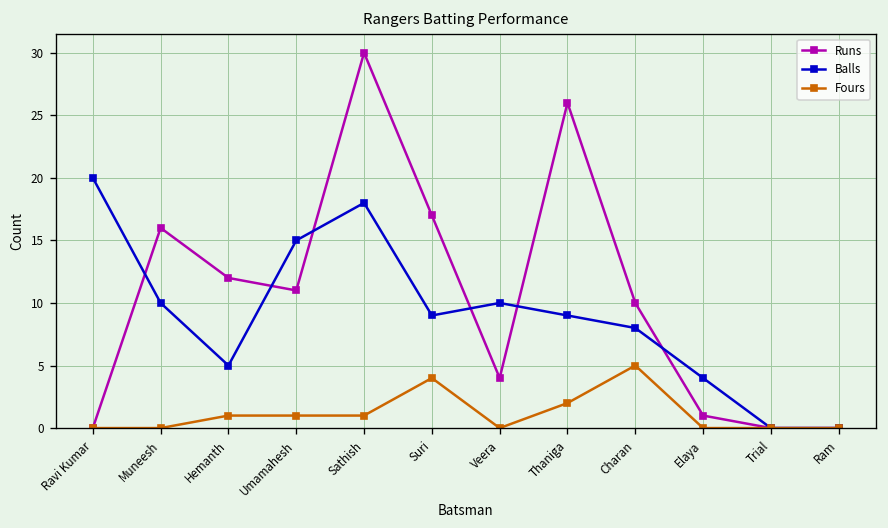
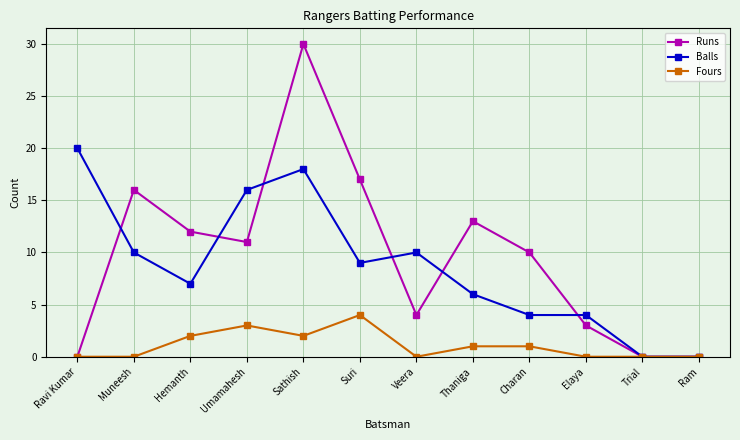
  {
    "Runs": {
      "Muneesh": 16,
      "Hemanth": 12,
      "Umamahesh": 11,
      "Sathish": 30,
      "Suri": 17,
      "Veera": 4,
-     "Thaniga": 26,
+     "Thaniga": 13,
      "Charan": 10,
-     "Elaya": 1
+     "Elaya": 3
    },
    "Balls": {
      "Ravi Kumar": 20,
      "Muneesh": 10,
-     "Hemanth": 5,
-     "Umamahesh": 15,
+     "Hemanth": 7,
+     "Umamahesh": 16,
      "Sathish": 18,
      "Suri": 9,
      "Veera": 10,
-     "Thaniga": 9,
-     "Charan": 8,
+     "Thaniga": 6,
+     "Charan": 4,
      "Elaya": 4
    },
    "Fours": {
      "Muneesh": 0,
-     "Hemanth": 1,
-     "Umamahesh": 1,
-     "Sathish": 1,
+     "Hemanth": 2,
+     "Umamahesh": 3,
+     "Sathish": 2,
      "Suri": 4,
      "Veera": 0,
-     "Thaniga": 2,
-     "Charan": 5,
+     "Thaniga": 1,
+     "Charan": 1,
      "Elaya": 0
    }
  }
